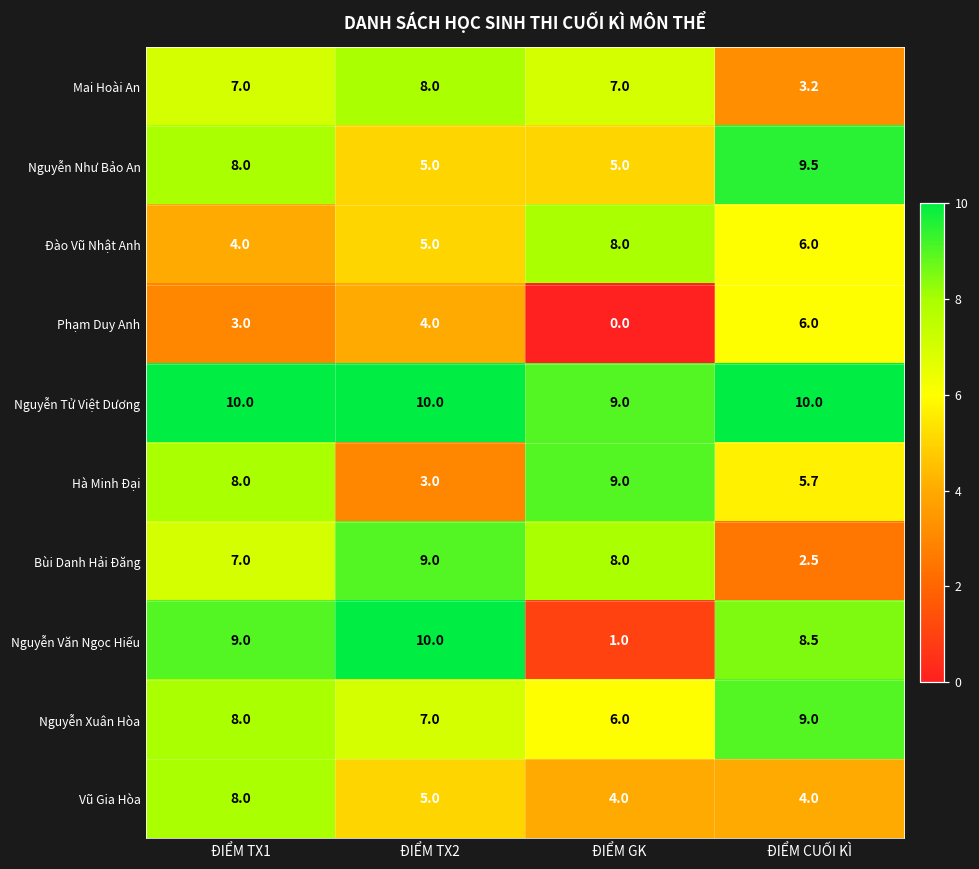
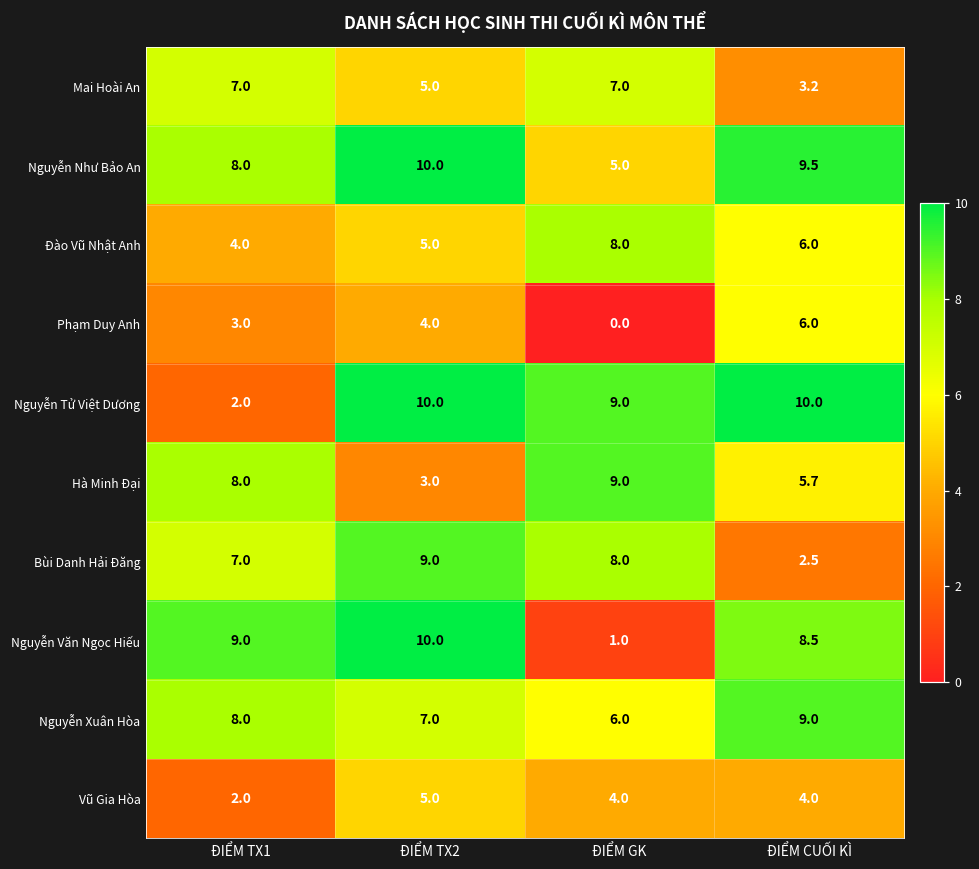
  {
    "Mai Hoài An": {
      "ĐIỂM TX1": 7.0,
-     "ĐIỂM TX2": 8.0,
+     "ĐIỂM TX2": 5.0,
      "ĐIỂM GK": 7.0,
      "ĐIỂM CUỐI KÌ": 3.2
    },
    "Nguyễn Như Bảo An": {
      "ĐIỂM TX1": 8.0,
-     "ĐIỂM TX2": 5.0,
+     "ĐIỂM TX2": 10.0,
      "ĐIỂM GK": 5.0,
      "ĐIỂM CUỐI KÌ": 9.5
    },
    "Đào Vũ Nhật Anh": {
      "ĐIỂM TX1": 4.0,
      "ĐIỂM TX2": 5.0,
      "ĐIỂM GK": 8.0,
      "ĐIỂM CUỐI KÌ": 6.0
    },
    "Phạm Duy Anh": {
      "ĐIỂM TX1": 3.0,
      "ĐIỂM TX2": 4.0,
      "ĐIỂM GK": 0.0,
      "ĐIỂM CUỐI KÌ": 6.0
    },
    "Nguyễn Tử Việt Dương": {
-     "ĐIỂM TX1": 10.0,
+     "ĐIỂM TX1": 2.0,
      "ĐIỂM TX2": 10.0,
      "ĐIỂM GK": 9.0,
      "ĐIỂM CUỐI KÌ": 10.0
    },
    "Hà Minh Đại": {
      "ĐIỂM TX1": 8.0,
      "ĐIỂM TX2": 3.0,
      "ĐIỂM GK": 9.0,
      "ĐIỂM CUỐI KÌ": 5.7
    },
    "Bùi Danh Hải Đăng": {
      "ĐIỂM TX1": 7.0,
      "ĐIỂM TX2": 9.0,
      "ĐIỂM GK": 8.0,
      "ĐIỂM CUỐI KÌ": 2.5
    },
    "Nguyễn Văn Ngọc Hiếu": {
      "ĐIỂM TX1": 9.0,
      "ĐIỂM TX2": 10.0,
      "ĐIỂM GK": 1.0,
      "ĐIỂM CUỐI KÌ": 8.5
    },
    "Nguyễn Xuân Hòa": {
      "ĐIỂM TX1": 8.0,
      "ĐIỂM TX2": 7.0,
      "ĐIỂM GK": 6.0,
      "ĐIỂM CUỐI KÌ": 9.0
    },
    "Vũ Gia Hòa": {
-     "ĐIỂM TX1": 8.0,
+     "ĐIỂM TX1": 2.0,
      "ĐIỂM TX2": 5.0,
      "ĐIỂM GK": 4.0,
      "ĐIỂM CUỐI KÌ": 4.0
    }
  }
